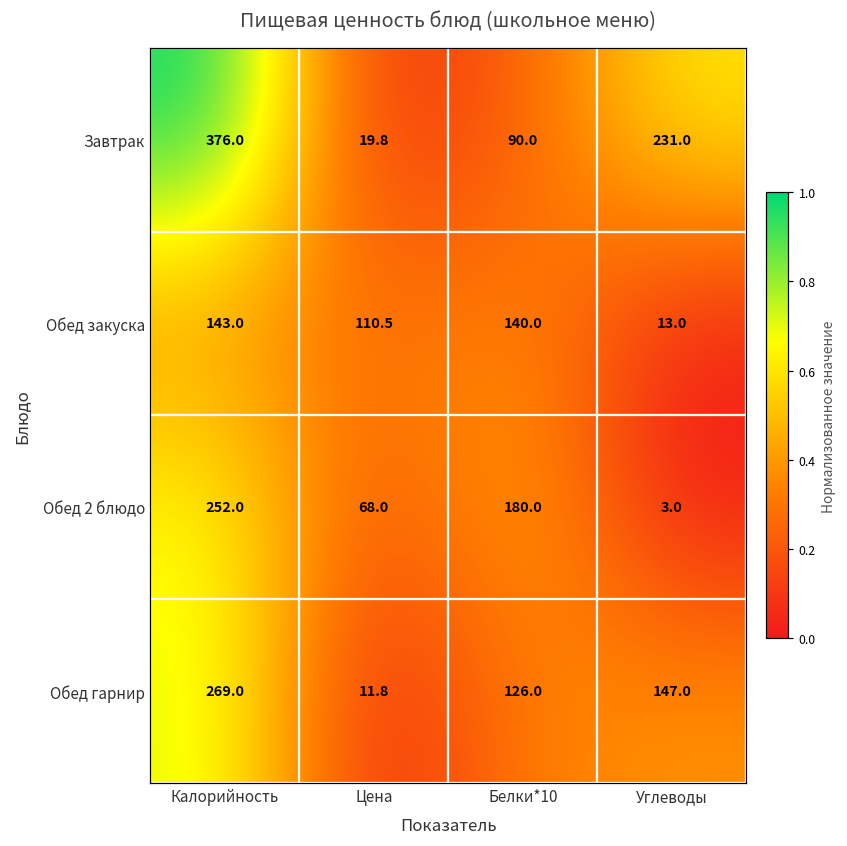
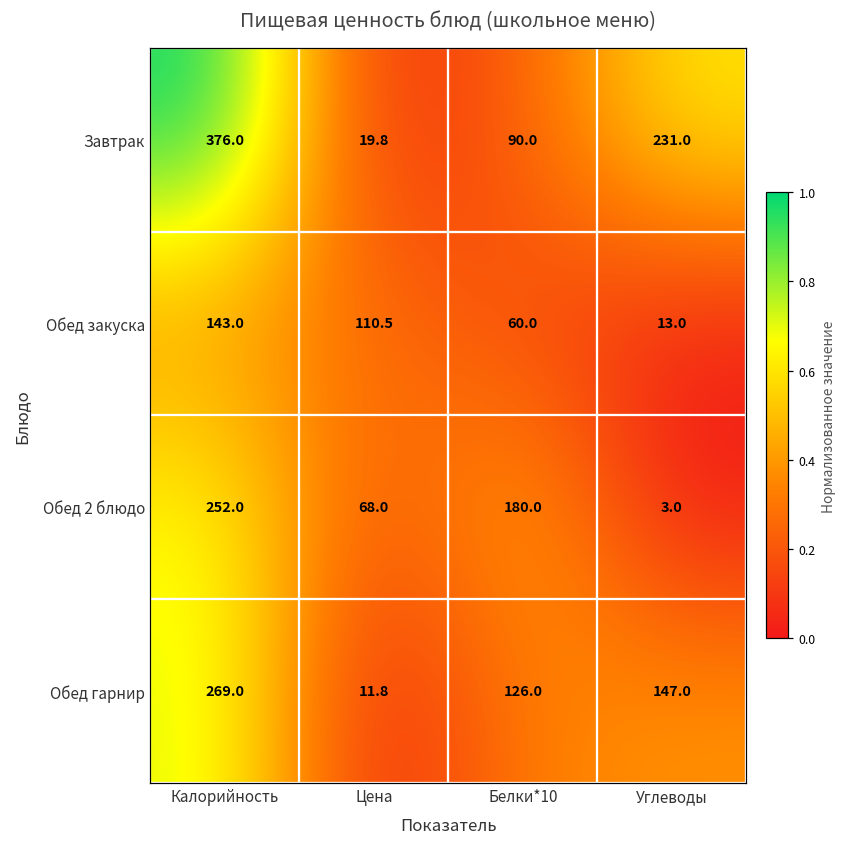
  {
    "Завтрак": {
      "Калорийность": 376.0,
      "Цена": 19.8,
      "Белки*10": 90.0,
      "Углеводы": 231.0
    },
    "Обед закуска": {
      "Калорийность": 143.0,
      "Цена": 110.5,
-     "Белки*10": 140.0,
+     "Белки*10": 60.0,
      "Углеводы": 13.0
    },
    "Обед 2 блюдо": {
      "Калорийность": 252.0,
      "Цена": 68.0,
      "Белки*10": 180.0,
      "Углеводы": 3.0
    },
    "Обед гарнир": {
      "Калорийность": 269.0,
      "Цена": 11.8,
      "Белки*10": 126.0,
      "Углеводы": 147.0
    }
  }
